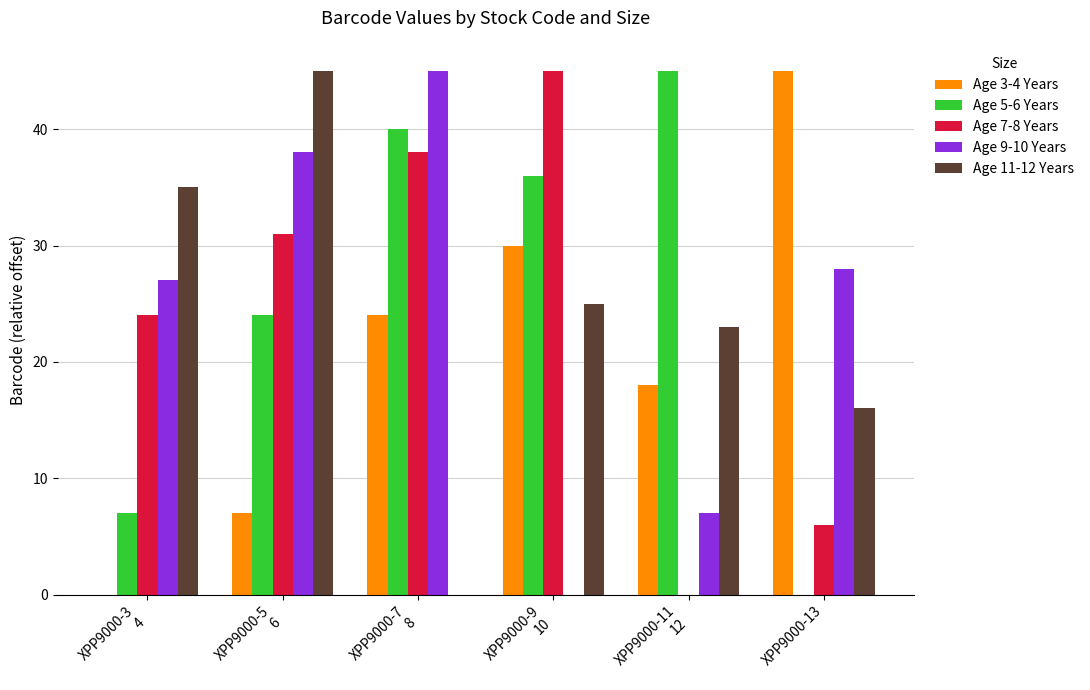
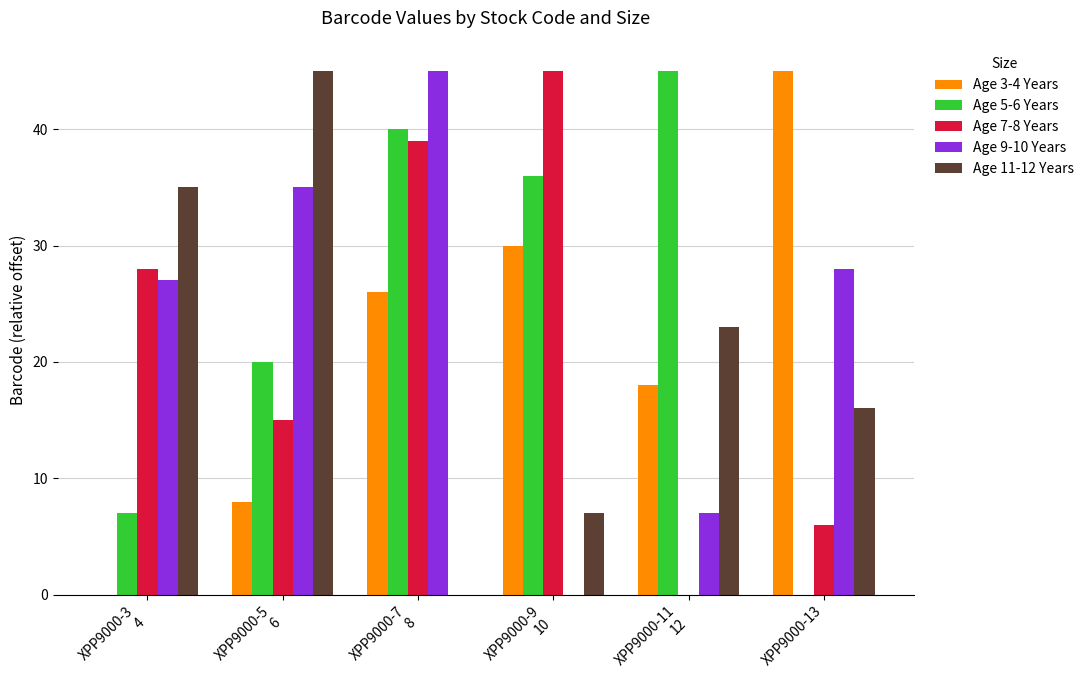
  {
    "Age 3-4 Years": {
      "XPP9000-3 4": 0.0,
-     "XPP9000-5 6": 7.0,
-     "XPP9000-7 8": 24.0,
+     "XPP9000-5 6": 8.0,
+     "XPP9000-7 8": 26.0,
      "XPP9000-9 10": 30.0,
      "XPP9000-11 12": 18.0,
      "XPP9000-13": 45.0
    },
    "Age 5-6 Years": {
      "XPP9000-3 4": 7.0,
-     "XPP9000-5 6": 24.0,
+     "XPP9000-5 6": 20.0,
      "XPP9000-7 8": 40.0,
      "XPP9000-9 10": 36.0,
      "XPP9000-11 12": 45.0,
      "XPP9000-13": 0.0
    },
    "Age 7-8 Years": {
-     "XPP9000-3 4": 24.0,
-     "XPP9000-5 6": 31.0,
-     "XPP9000-7 8": 38.0,
+     "XPP9000-3 4": 28.0,
+     "XPP9000-5 6": 15.0,
+     "XPP9000-7 8": 39.0,
      "XPP9000-9 10": 45.0,
      "XPP9000-11 12": 0.0,
      "XPP9000-13": 6.0
    },
    "Age 9-10 Years": {
      "XPP9000-3 4": 27.0,
-     "XPP9000-5 6": 38.0,
+     "XPP9000-5 6": 35.0,
      "XPP9000-7 8": 45.0,
      "XPP9000-9 10": 0.0,
      "XPP9000-11 12": 7.0,
      "XPP9000-13": 28.0
    },
    "Age 11-12 Years": {
      "XPP9000-3 4": 35.0,
      "XPP9000-5 6": 45.0,
      "XPP9000-7 8": 0.0,
-     "XPP9000-9 10": 25.0,
+     "XPP9000-9 10": 7.0,
      "XPP9000-11 12": 23.0,
      "XPP9000-13": 16.0
    }
  }
